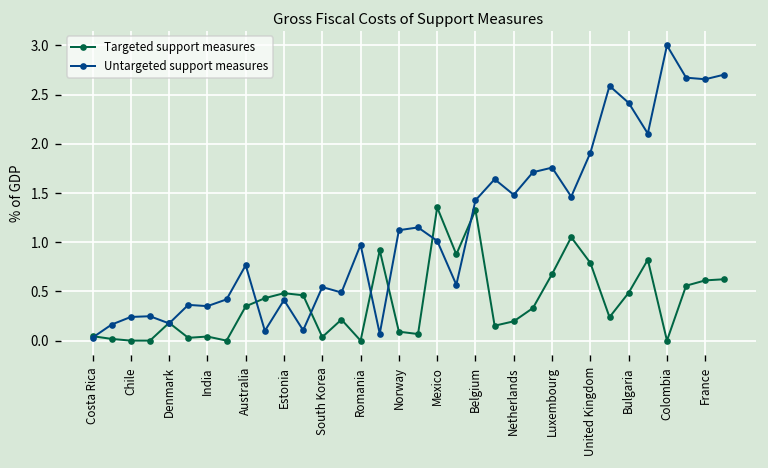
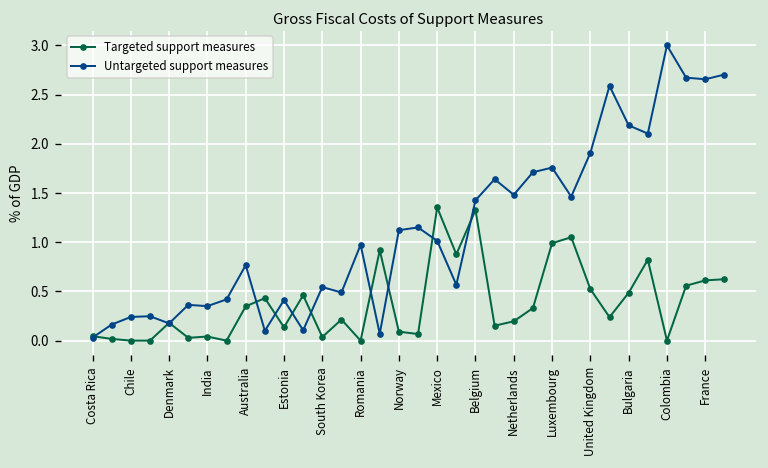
  {
    "Targeted support measures": {
      "Chile": 0.0,
      "India": 0.0,
      "Australia": 0.3,
-     "Estonia": 0.5,
+     "Estonia": 0.1,
      "South Korea": 0.0,
      "Romania": 0.0,
      "Norway": 0.1,
      "Mexico": 1.4,
      "Belgium": 1.3,
      "Netherlands": 0.2,
-     "Luxembourg": 0.7,
-     "United Kingdom": 0.8,
+     "Luxembourg": 1.0,
+     "United Kingdom": 0.5,
      "Bulgaria": 0.5,
      "Colombia": 0.0,
      "France": 0.6
    },
    "Untargeted support measures": {
      "Chile": 0.2,
      "India": 0.4,
      "Australia": 0.8,
      "Estonia": 0.4,
      "South Korea": 0.5,
      "Romania": 1.0,
      "Norway": 1.1,
      "Mexico": 1.0,
      "Belgium": 1.4,
      "Netherlands": 1.5,
      "Luxembourg": 1.8,
      "United Kingdom": 1.9,
-     "Bulgaria": 2.4,
+     "Bulgaria": 2.2,
      "Colombia": 3.0,
      "France": 2.7
    }
  }
